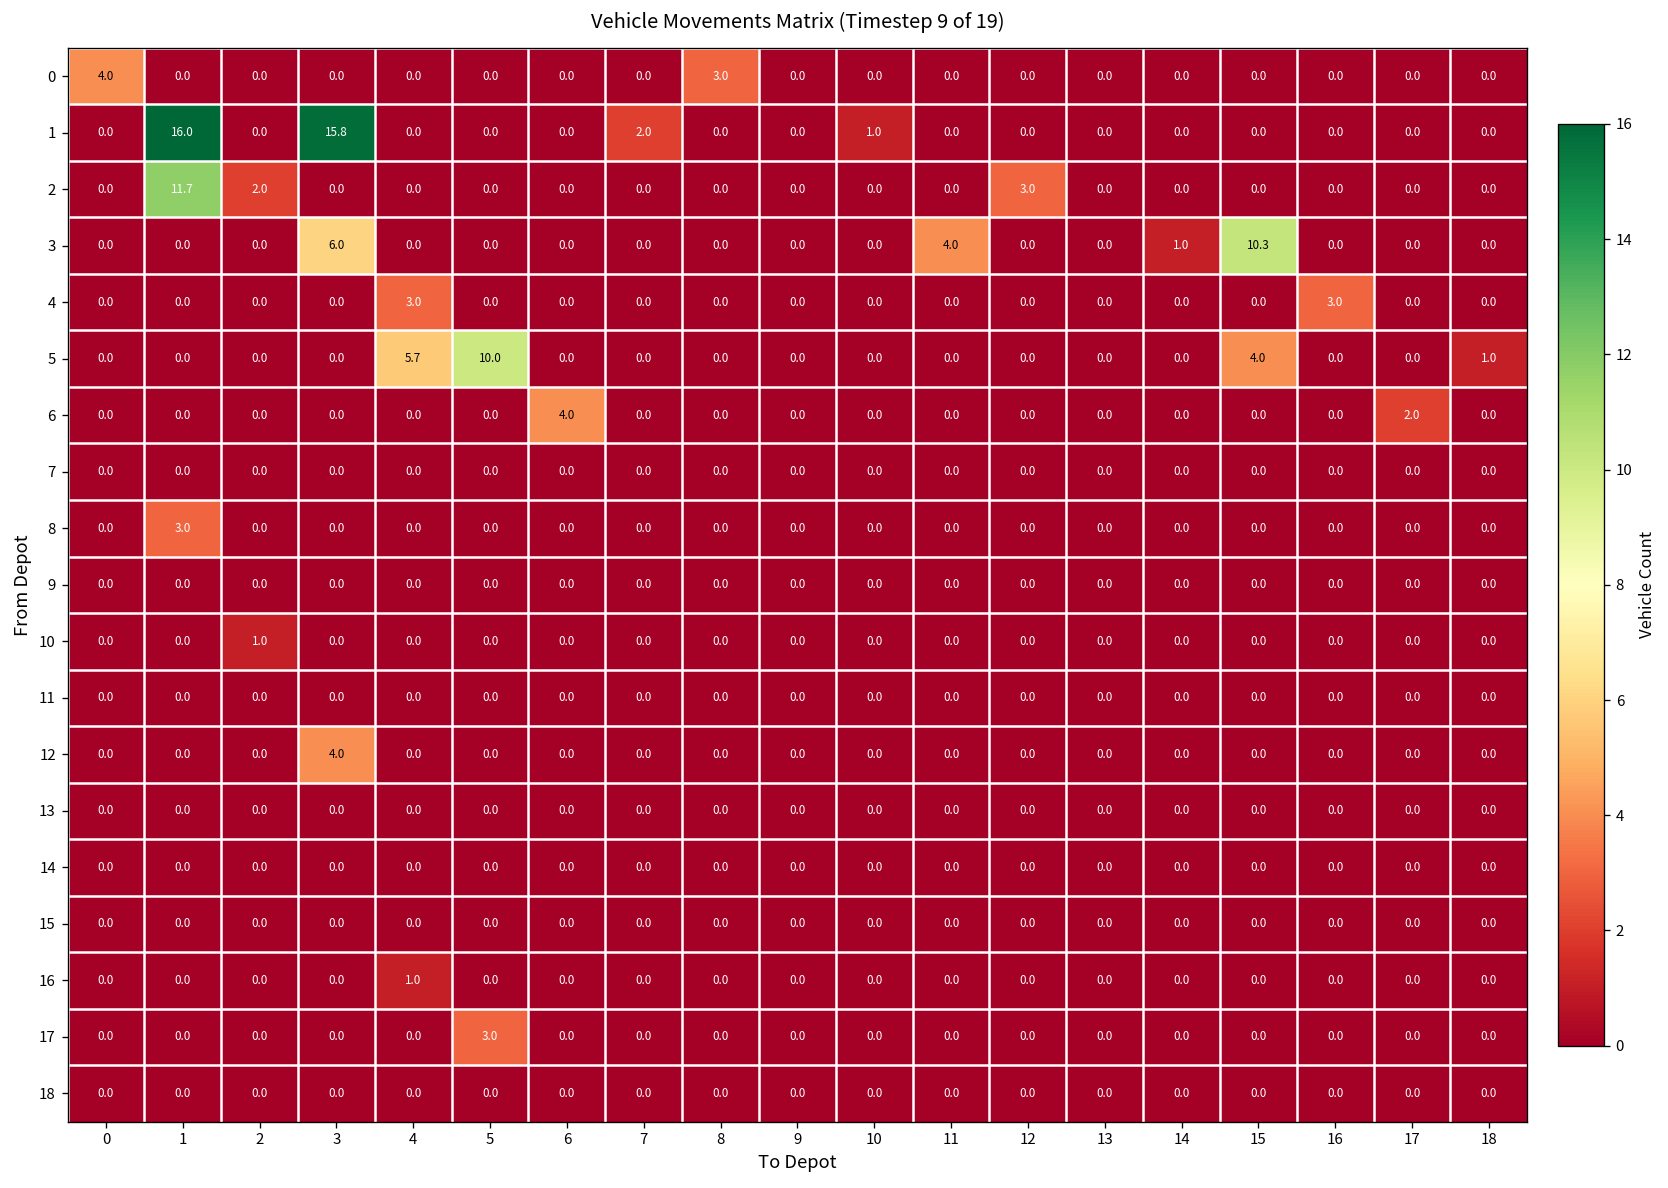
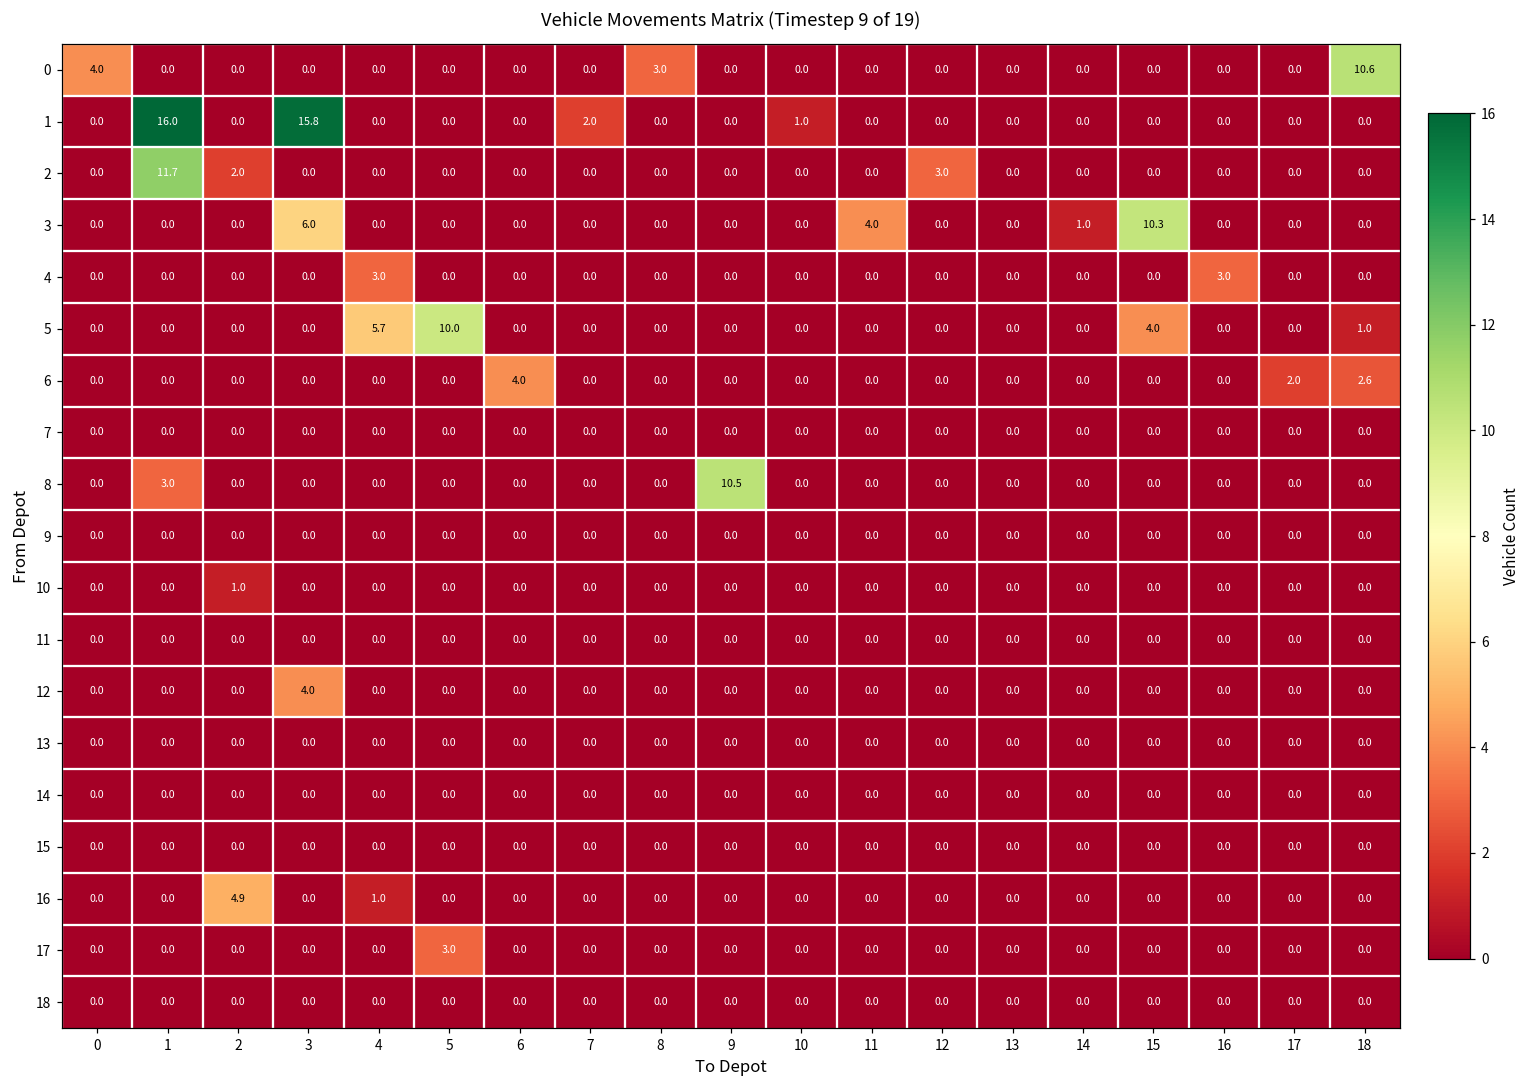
  {
    "0": {
      "0": 4.0,
      "1": 0.0,
      "2": 0.0,
      "3": 0.0,
      "4": 0.0,
      "5": 0.0,
      "6": 0.0,
      "7": 0.0,
      "8": 3.0,
      "9": 0.0,
      "10": 0.0,
      "11": 0.0,
      "12": 0.0,
      "13": 0.0,
      "14": 0.0,
      "15": 0.0,
      "16": 0.0,
      "17": 0.0,
-     "18": 0.0
+     "18": 10.6
    },
    "6": {
      "0": 0.0,
      "1": 0.0,
      "2": 0.0,
      "3": 0.0,
      "4": 0.0,
      "5": 0.0,
      "6": 4.0,
      "7": 0.0,
      "8": 0.0,
      "9": 0.0,
      "10": 0.0,
      "11": 0.0,
      "12": 0.0,
      "13": 0.0,
      "14": 0.0,
      "15": 0.0,
      "16": 0.0,
      "17": 2.0,
-     "18": 0.0
+     "18": 2.6
    },
    "8": {
      "0": 0.0,
      "1": 3.0,
      "2": 0.0,
      "3": 0.0,
      "4": 0.0,
      "5": 0.0,
      "6": 0.0,
      "7": 0.0,
      "8": 0.0,
-     "9": 0.0,
+     "9": 10.5,
      "10": 0.0,
      "11": 0.0,
      "12": 0.0,
      "13": 0.0,
      "14": 0.0,
      "15": 0.0,
      "16": 0.0,
      "17": 0.0,
      "18": 0.0
    },
    "16": {
      "0": 0.0,
      "1": 0.0,
-     "2": 0.0,
+     "2": 4.9,
      "3": 0.0,
      "4": 1.0,
      "5": 0.0,
      "6": 0.0,
      "7": 0.0,
      "8": 0.0,
      "9": 0.0,
      "10": 0.0,
      "11": 0.0,
      "12": 0.0,
      "13": 0.0,
      "14": 0.0,
      "15": 0.0,
      "16": 0.0,
      "17": 0.0,
      "18": 0.0
    }
  }
